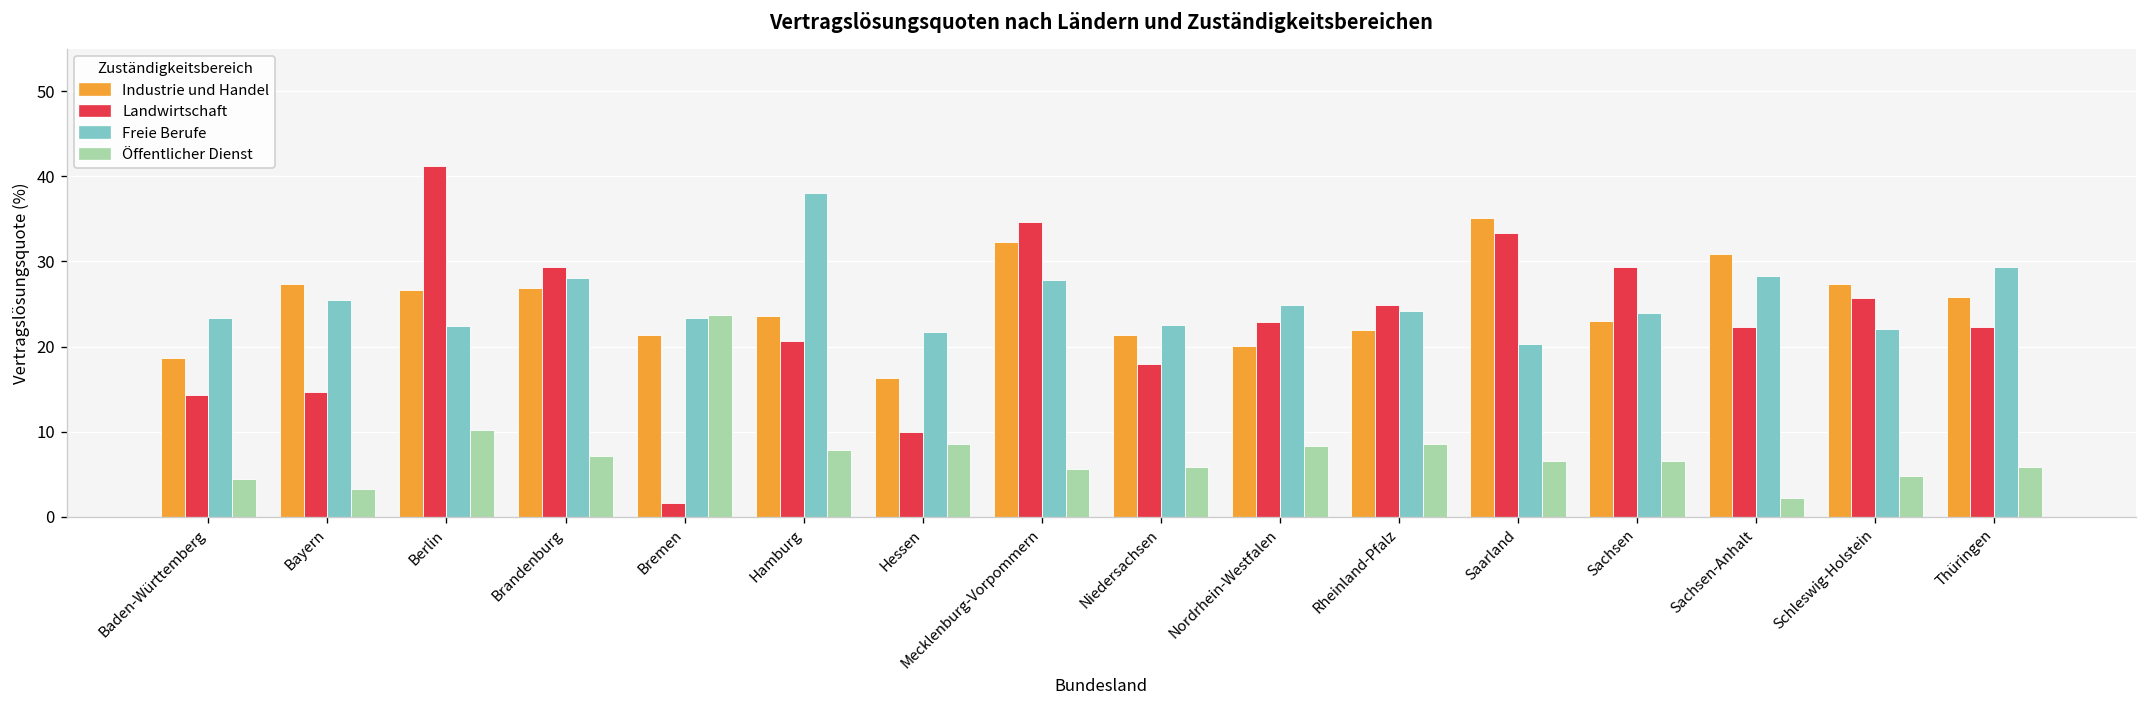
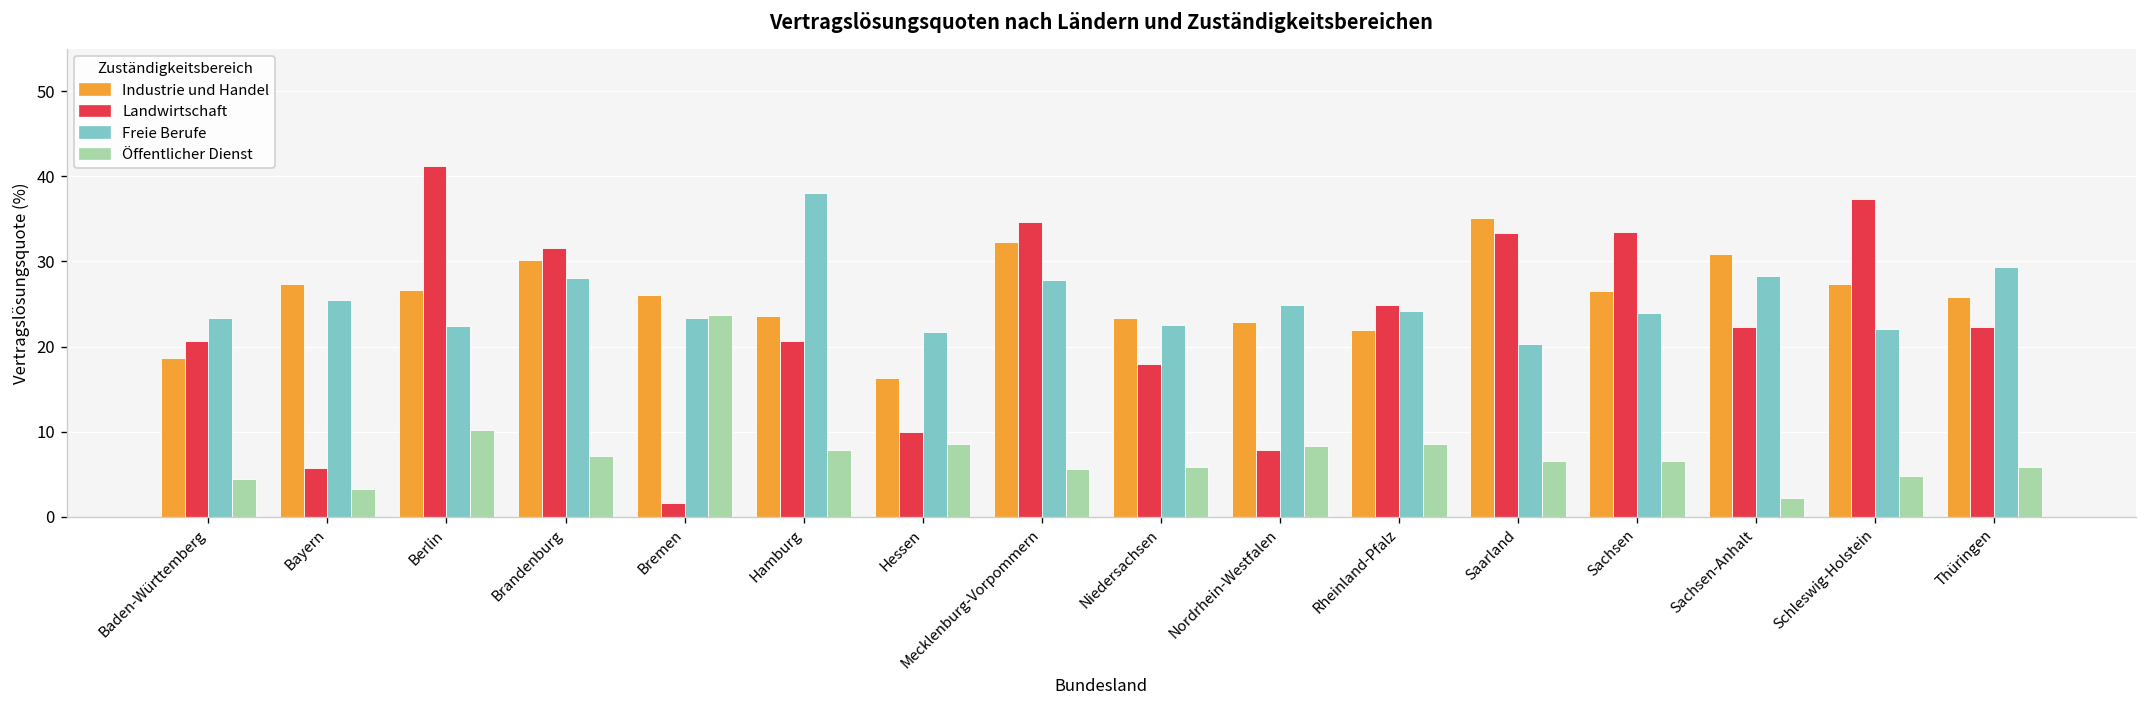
  {
    "Industrie und Handel": {
      "Baden-Württemberg": 19,
      "Bayern": 27,
      "Berlin": 27,
-     "Brandenburg": 27,
-     "Bremen": 21,
+     "Brandenburg": 30,
+     "Bremen": 26,
      "Hamburg": 24,
      "Hessen": 16,
      "Mecklenburg-Vorpommern": 32,
-     "Niedersachsen": 21,
-     "Nordrhein-Westfalen": 20,
+     "Niedersachsen": 23,
+     "Nordrhein-Westfalen": 23,
      "Rheinland-Pfalz": 22,
      "Saarland": 35,
-     "Sachsen": 23,
+     "Sachsen": 27,
      "Sachsen-Anhalt": 31,
      "Schleswig-Holstein": 27,
      "Thüringen": 26
    },
    "Landwirtschaft": {
-     "Baden-Württemberg": 14,
-     "Bayern": 15,
+     "Baden-Württemberg": 21,
+     "Bayern": 6,
      "Berlin": 41,
-     "Brandenburg": 29,
+     "Brandenburg": 32,
      "Bremen": 2,
      "Hamburg": 21,
      "Hessen": 10,
      "Mecklenburg-Vorpommern": 35,
      "Niedersachsen": 18,
-     "Nordrhein-Westfalen": 23,
+     "Nordrhein-Westfalen": 8,
      "Rheinland-Pfalz": 25,
      "Saarland": 33,
-     "Sachsen": 29,
+     "Sachsen": 34,
      "Sachsen-Anhalt": 22,
-     "Schleswig-Holstein": 26,
+     "Schleswig-Holstein": 37,
      "Thüringen": 22
    }
  }
